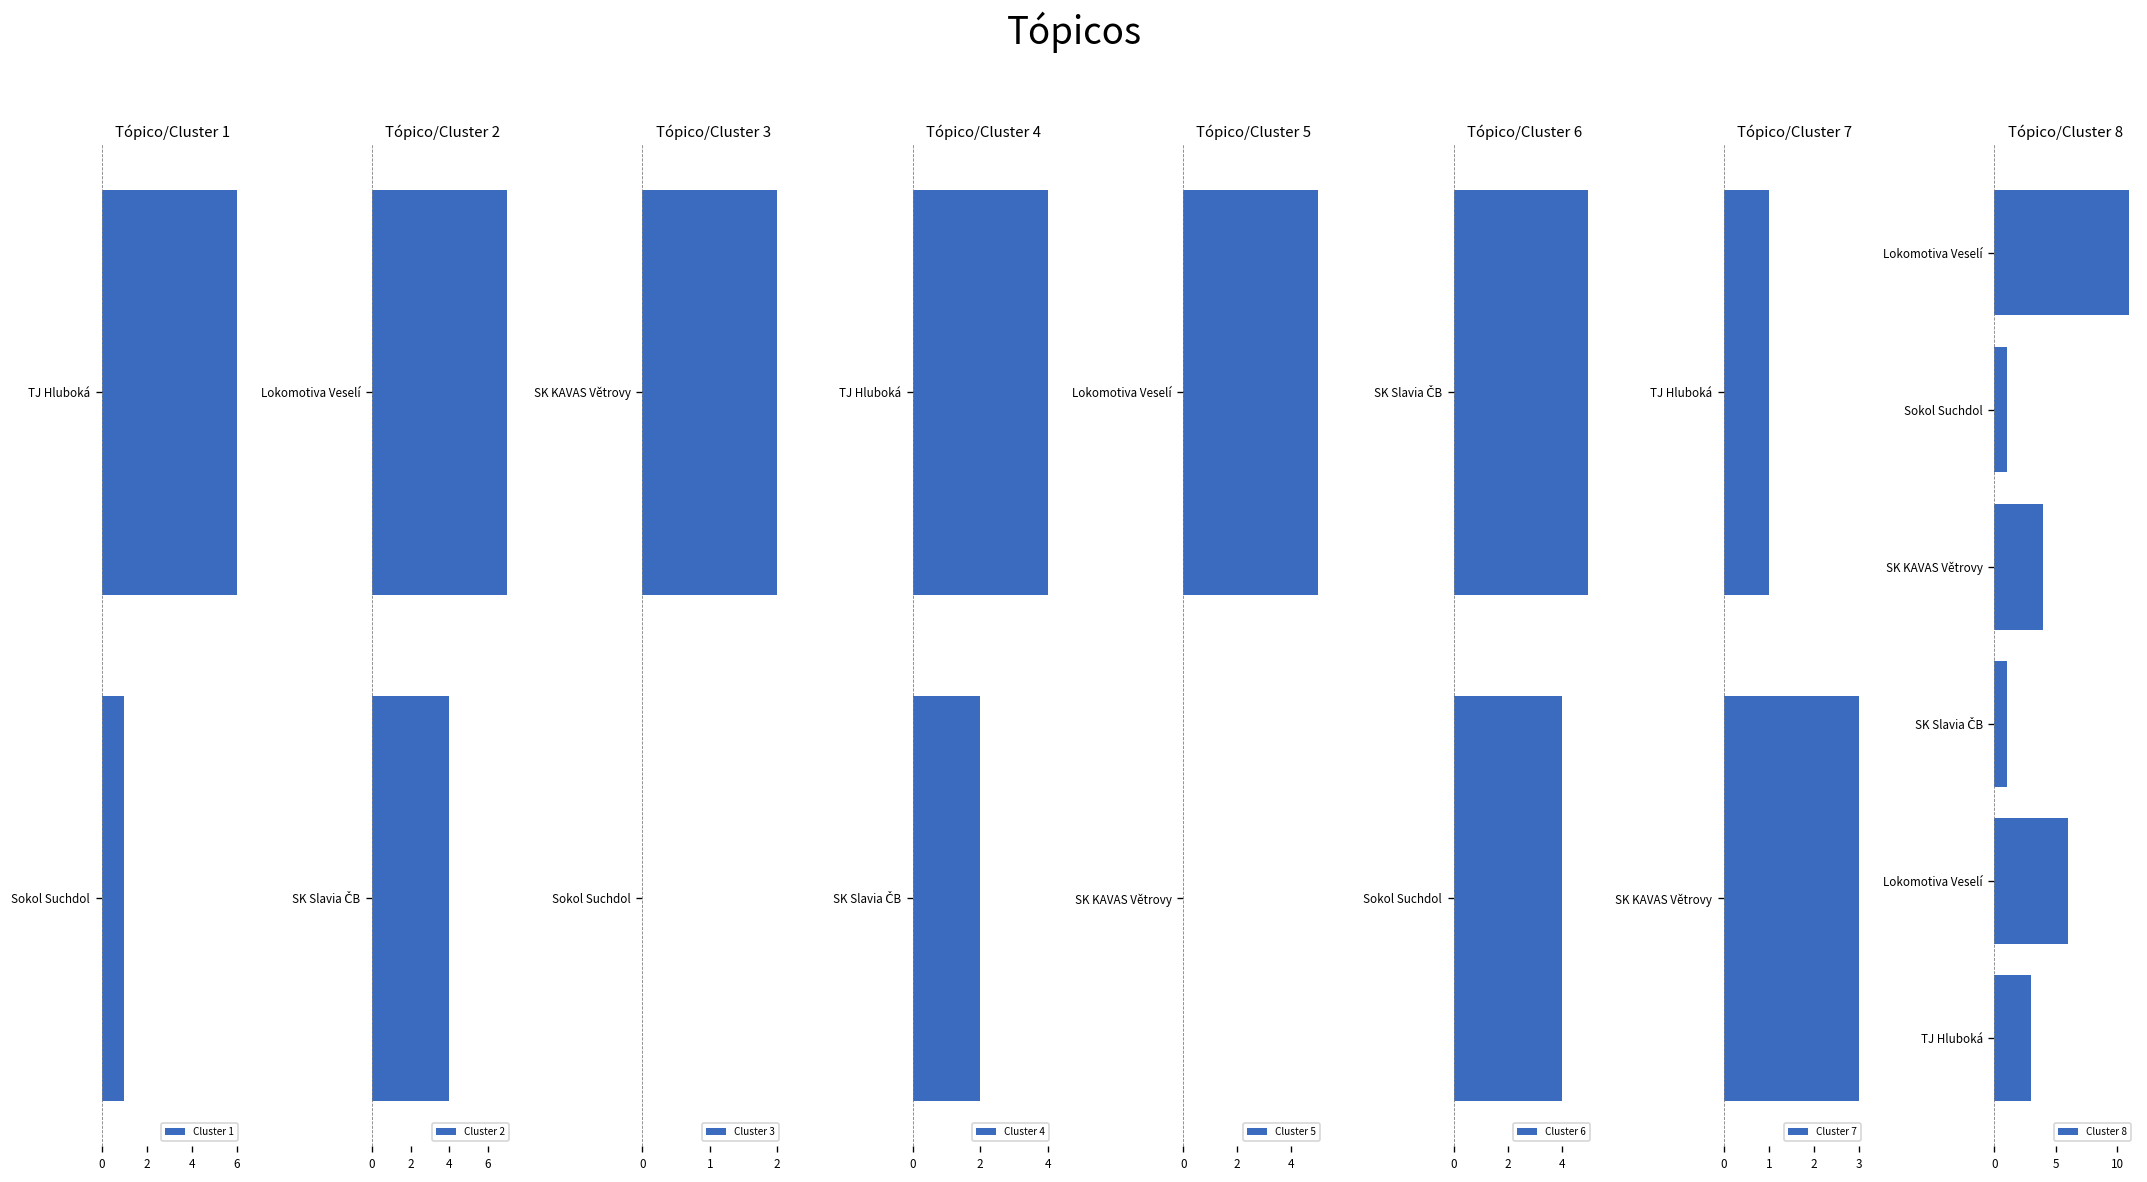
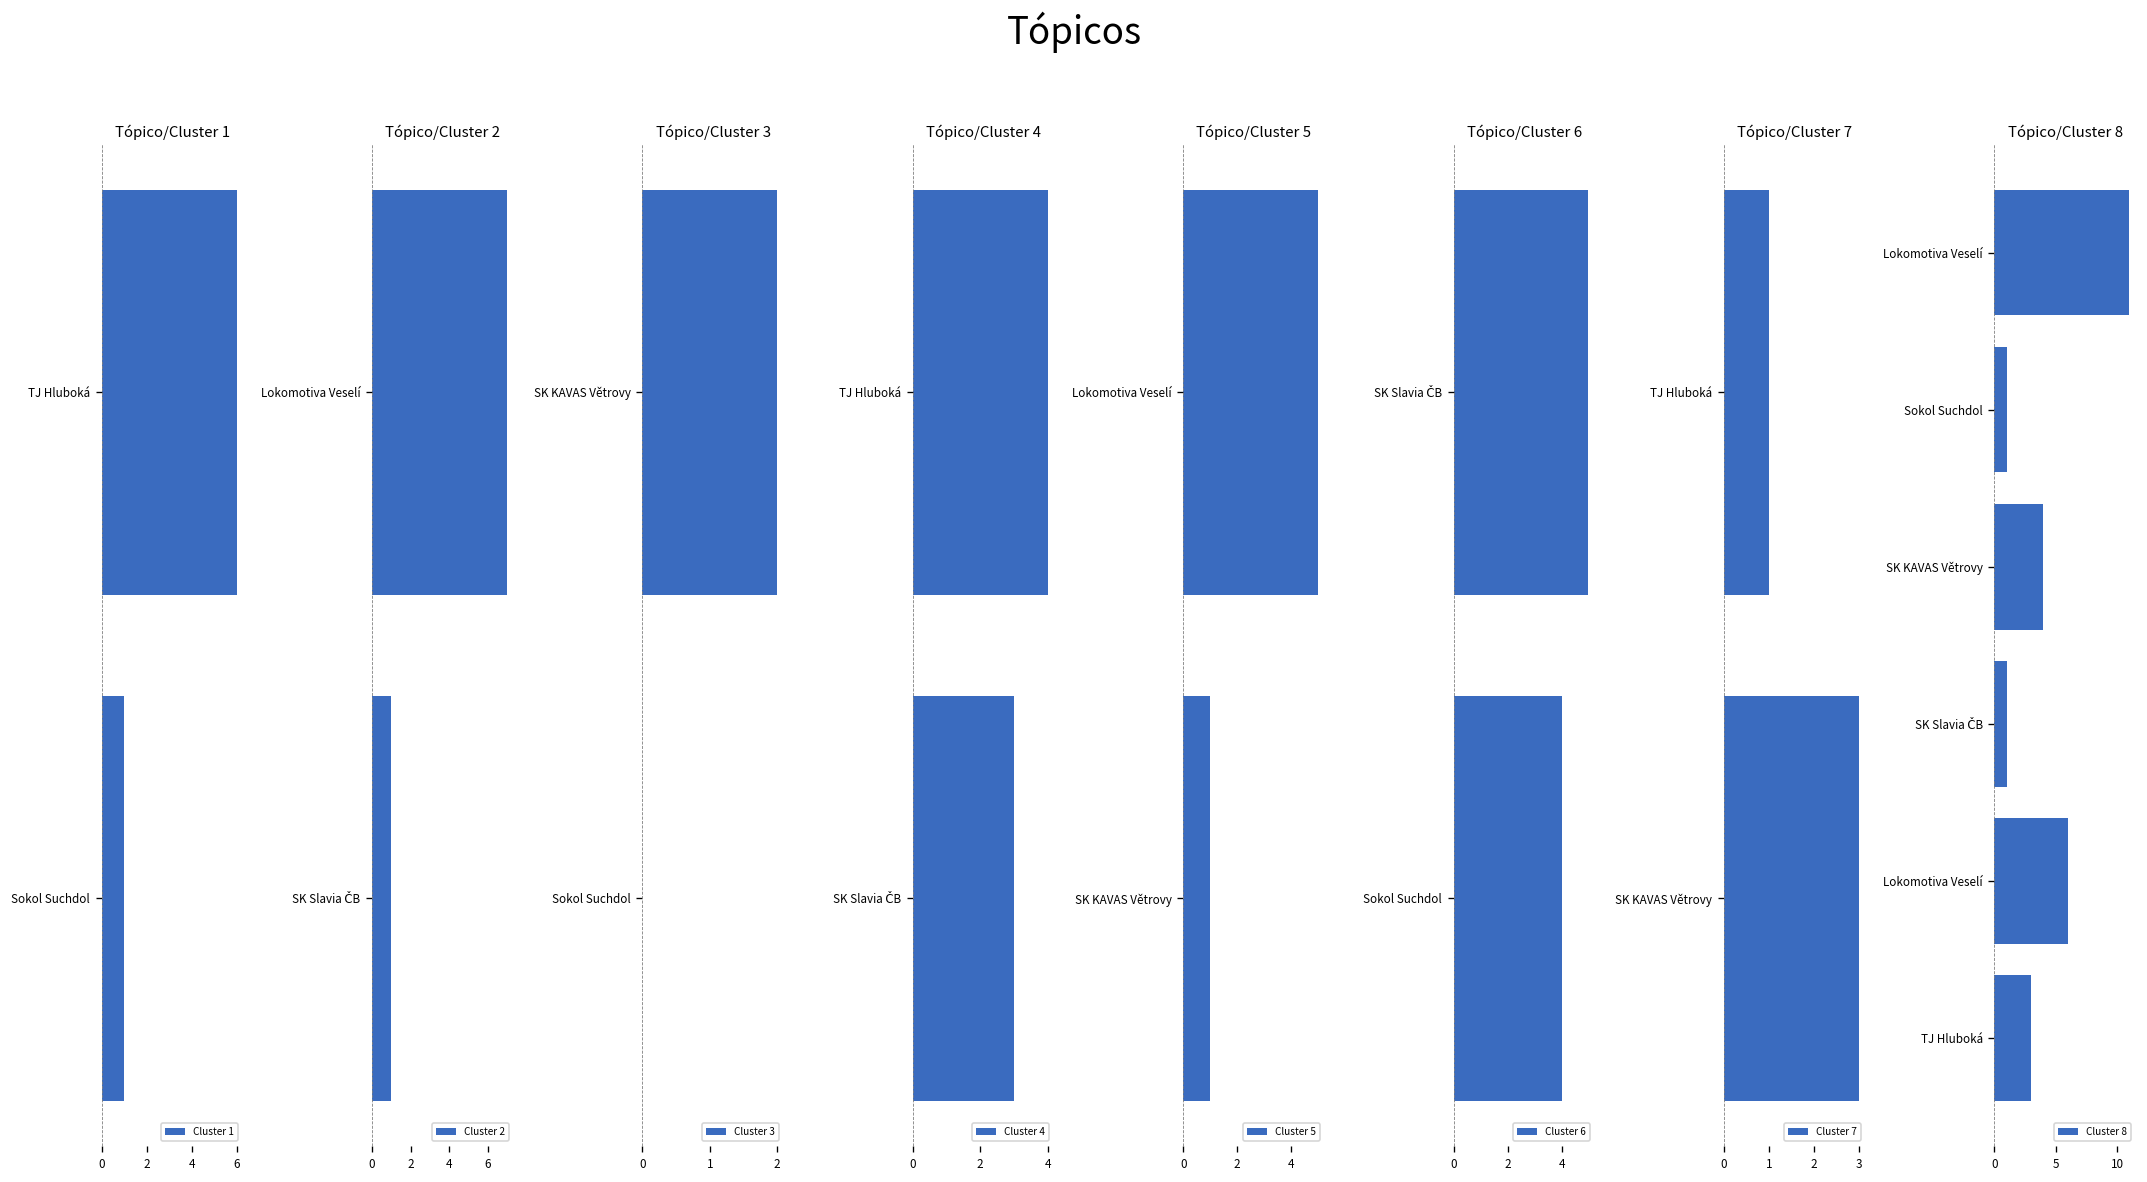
  {
    "Tópico/Cluster 1": {
      "TJ Hluboká": 6.0,
      "Sokol Suchdol": 1.0
    },
    "Tópico/Cluster 2": {
      "Lokomotiva Veselí": 7,
-     "SK Slavia ČB": 4
+     "SK Slavia ČB": 1
    },
    "Tópico/Cluster 3": {
      "SK KAVAS Větrovy": 2.0,
      "Sokol Suchdol": 0.0
    },
    "Tópico/Cluster 4": {
      "TJ Hluboká": 4,
-     "SK Slavia ČB": 2
+     "SK Slavia ČB": 3
    },
    "Tópico/Cluster 5": {
      "Lokomotiva Veselí": 5,
-     "SK KAVAS Větrovy": 0
+     "SK KAVAS Větrovy": 1
    },
    "Tópico/Cluster 6": {
      "SK Slavia ČB": 5.0,
      "Sokol Suchdol": 4.0
    },
    "Tópico/Cluster 7": {
      "TJ Hluboká": 1.0,
      "SK KAVAS Větrovy": 3.0
    },
    "Tópico/Cluster 8": {
      "Sokol Suchdol": 1.0,
      "SK KAVAS Větrovy": 4.0,
      "SK Slavia ČB": 1.0,
      "TJ Hluboká": 3.0
    }
  }
